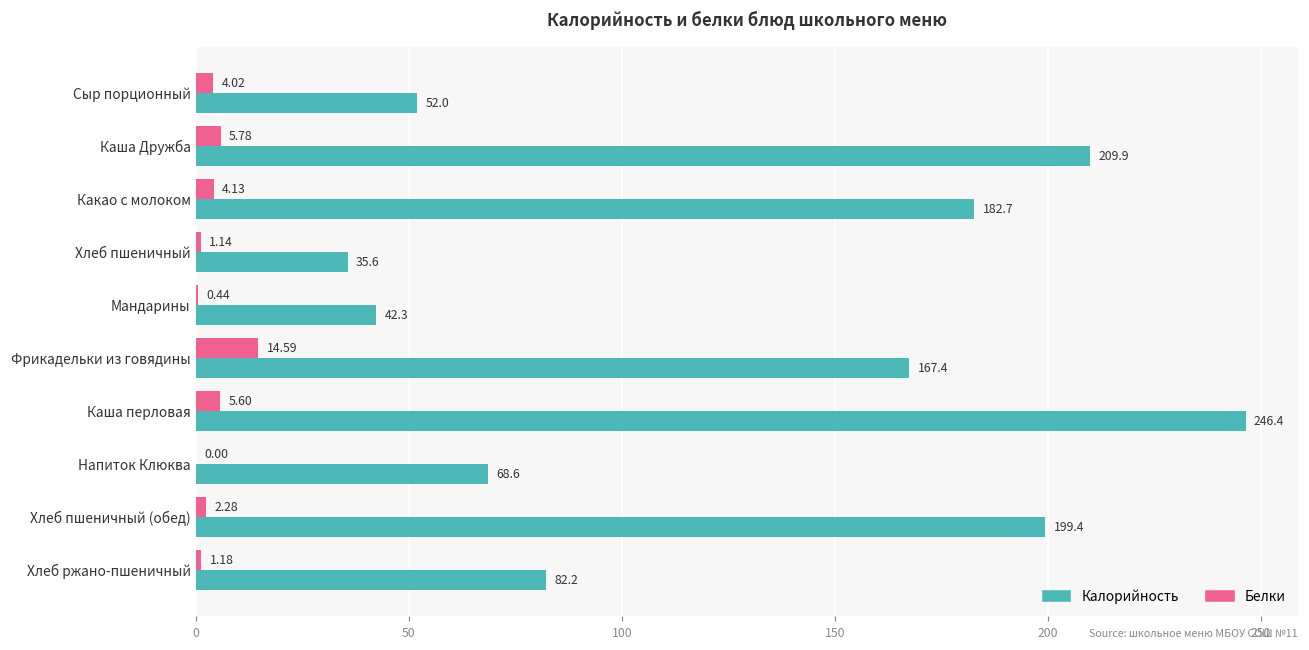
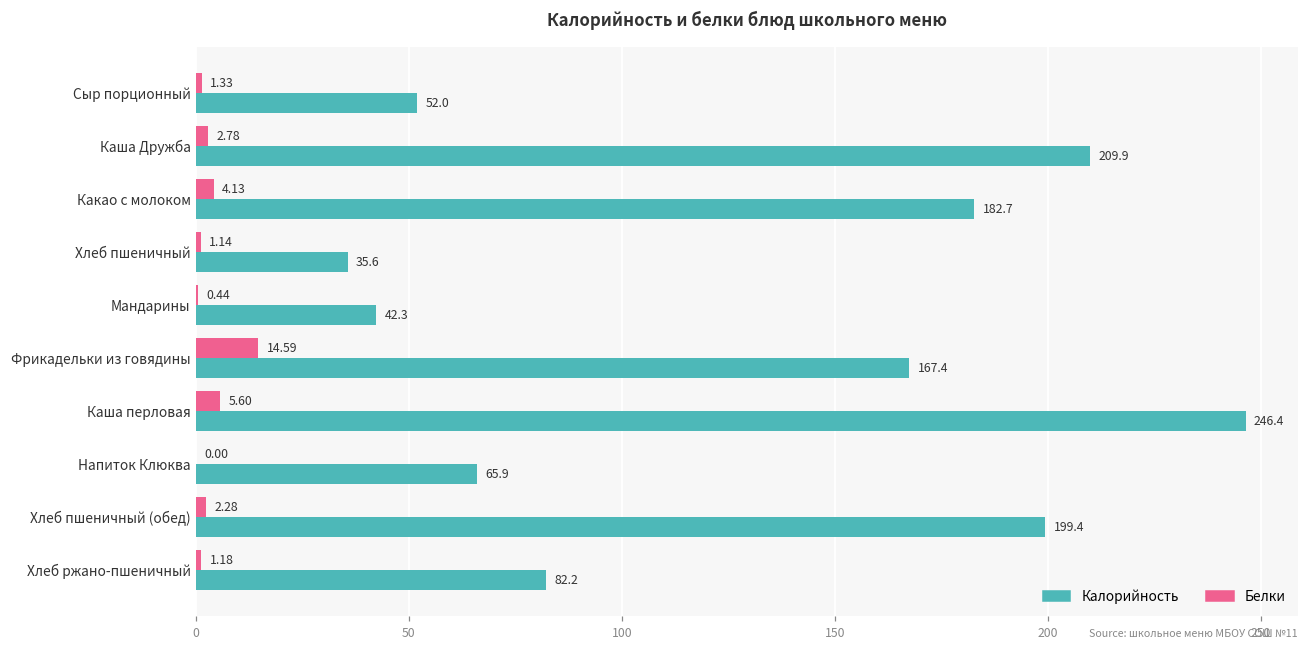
  {
    "Калорийность": {
      "Сыр порционный": 52.0,
      "Каша Дружба": 209.9,
      "Какао с молоком": 182.7,
      "Хлеб пшеничный": 35.6,
      "Мандарины": 42.3,
      "Фрикадельки из говядины": 167.4,
      "Каша перловая": 246.4,
-     "Напиток Клюква": 68.6,
+     "Напиток Клюква": 65.9,
      "Хлеб пшеничный (обед)": 199.4,
      "Хлеб ржано-пшеничный": 82.2
    },
    "Белки": {
-     "Сыр порционный": 4.02,
-     "Каша Дружба": 5.78,
+     "Сыр порционный": 1.33,
+     "Каша Дружба": 2.78,
      "Какао с молоком": 4.13,
      "Хлеб пшеничный": 1.14,
      "Мандарины": 0.44,
      "Фрикадельки из говядины": 14.59,
      "Каша перловая": 5.60,
      "Напиток Клюква": 0.00,
      "Хлеб пшеничный (обед)": 2.28,
      "Хлеб ржано-пшеничный": 1.18
    }
  }
